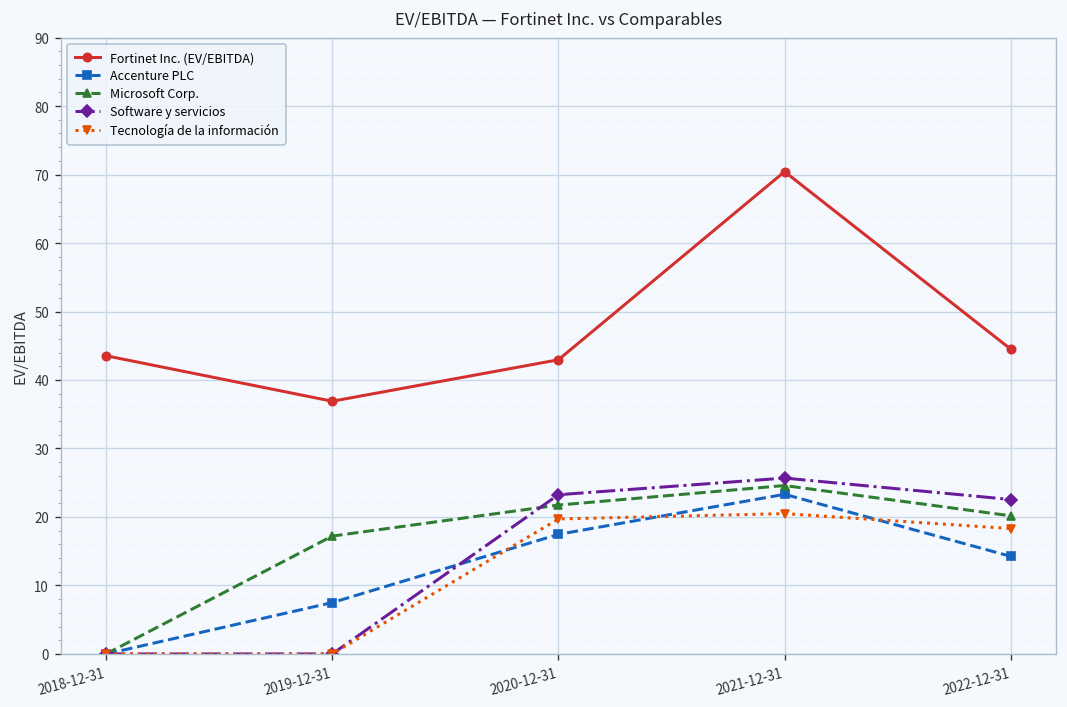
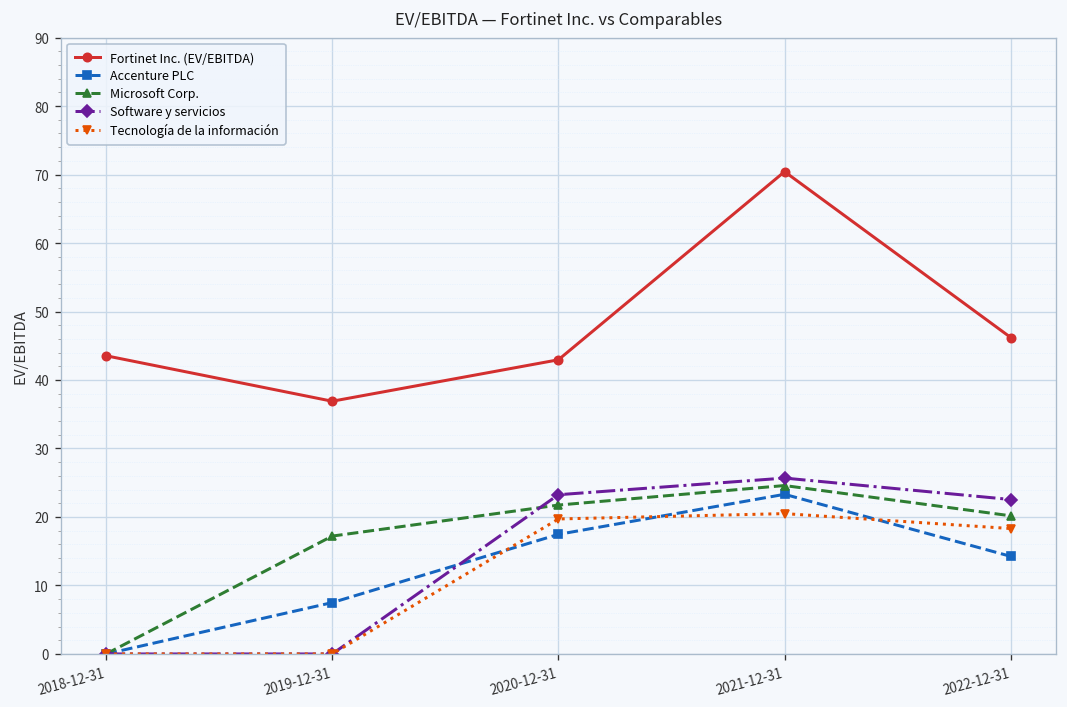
  {
    "Fortinet Inc. (EV/EBITDA)": {
      "2018-12-31": 44,
      "2019-12-31": 37,
      "2020-12-31": 43,
      "2021-12-31": 70,
-     "2022-12-31": 45
+     "2022-12-31": 46
    },
    "Accenture PLC": {
      "2019-12-31": 8,
      "2020-12-31": 17,
      "2021-12-31": 23,
      "2022-12-31": 14
    },
    "Microsoft Corp.": {
      "2019-12-31": 17,
      "2020-12-31": 22,
      "2021-12-31": 25,
      "2022-12-31": 20
    },
    "Software y servicios": {
      "2020-12-31": 23,
      "2021-12-31": 26,
      "2022-12-31": 23
    },
    "Tecnología de la información": {
      "2020-12-31": 20,
      "2021-12-31": 20,
      "2022-12-31": 18
    }
  }
